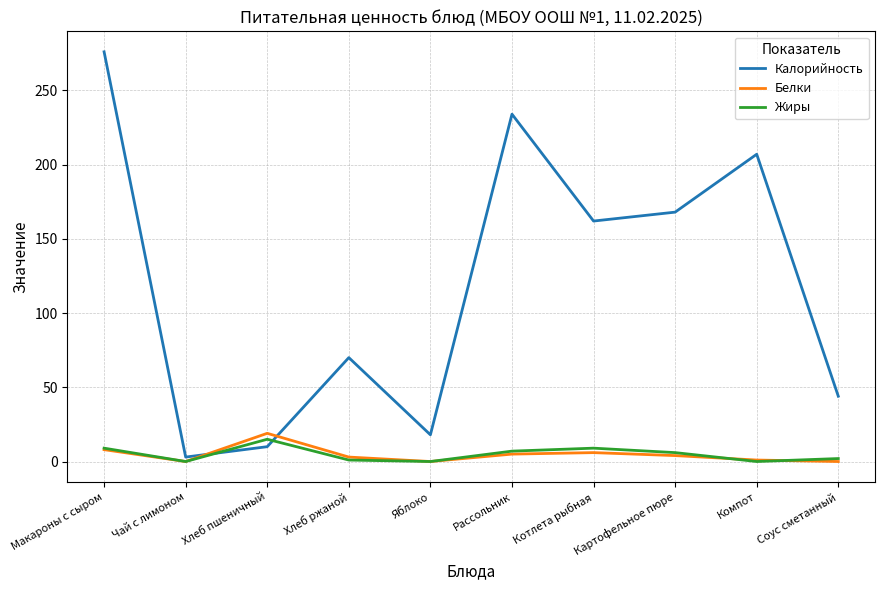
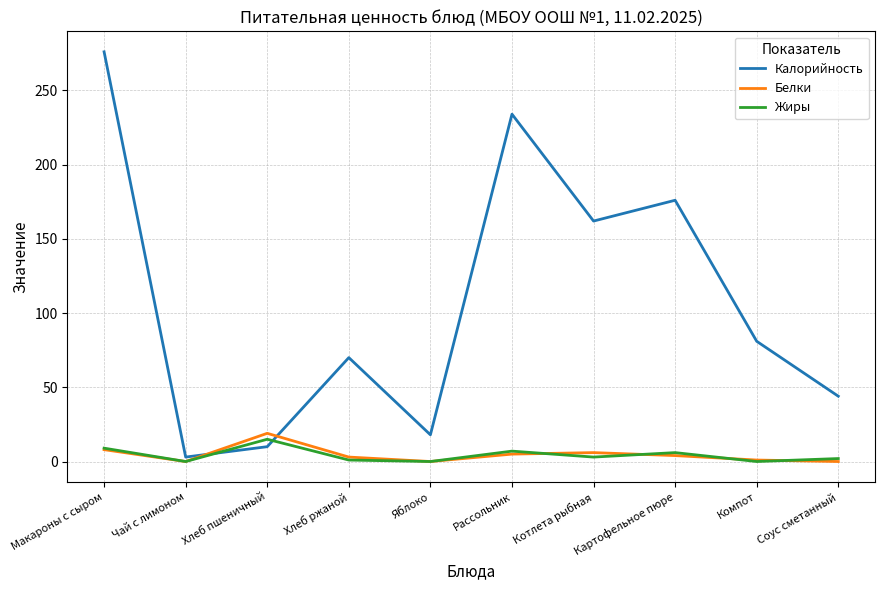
  {
    "Калорийность": {
      "Макароны с сыром": 276,
      "Чай с лимоном": 3,
      "Хлеб пшеничный": 10,
      "Хлеб ржаной": 70,
      "Яблоко": 18,
      "Рассольник": 234,
      "Котлета рыбная": 162,
-     "Картофельное пюре": 168,
-     "Компот": 207,
+     "Картофельное пюре": 176,
+     "Компот": 81,
      "Соус сметанный": 44
    },
    "Белки": {
      "Хлеб пшеничный": 19,
      "Хлеб ржаной": 3,
      "Рассольник": 5,
      "Котлета рыбная": 6,
      "Картофельное пюре": 4,
      "Соус сметанный": 0
    },
    "Жиры": {
      "Хлеб пшеничный": 15,
      "Хлеб ржаной": 1,
      "Рассольник": 7,
-     "Котлета рыбная": 9,
+     "Котлета рыбная": 3,
      "Картофельное пюре": 6,
      "Соус сметанный": 2
    }
  }
